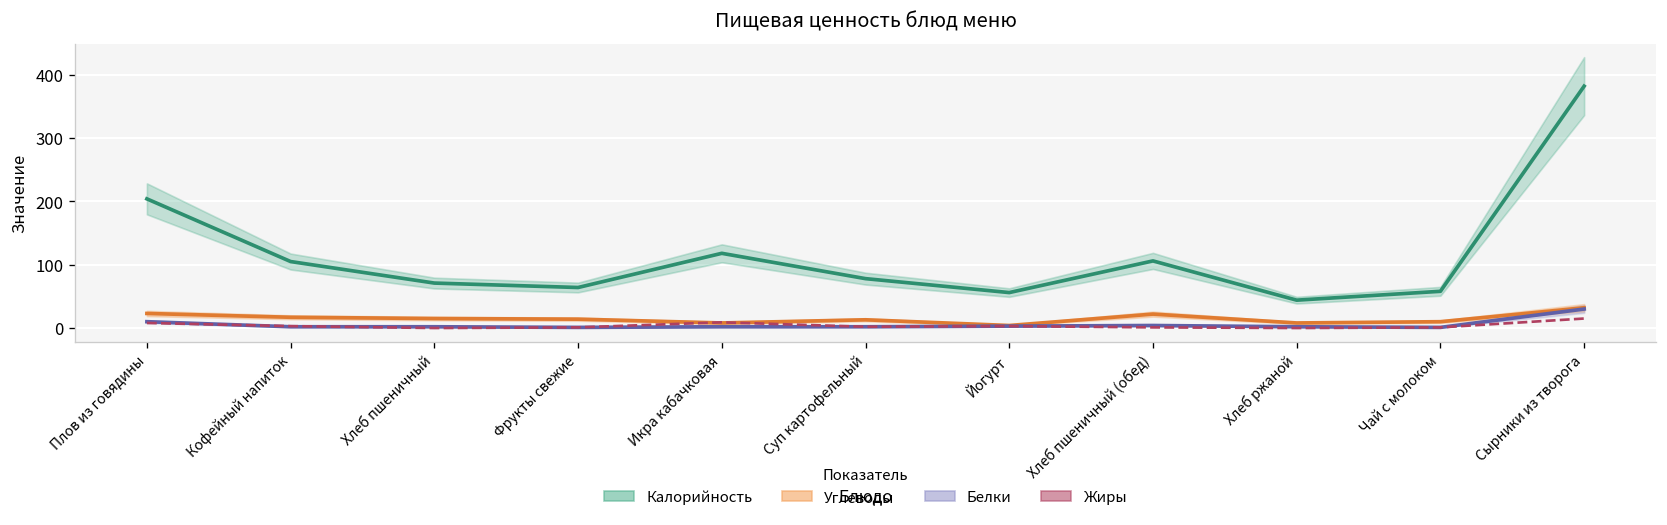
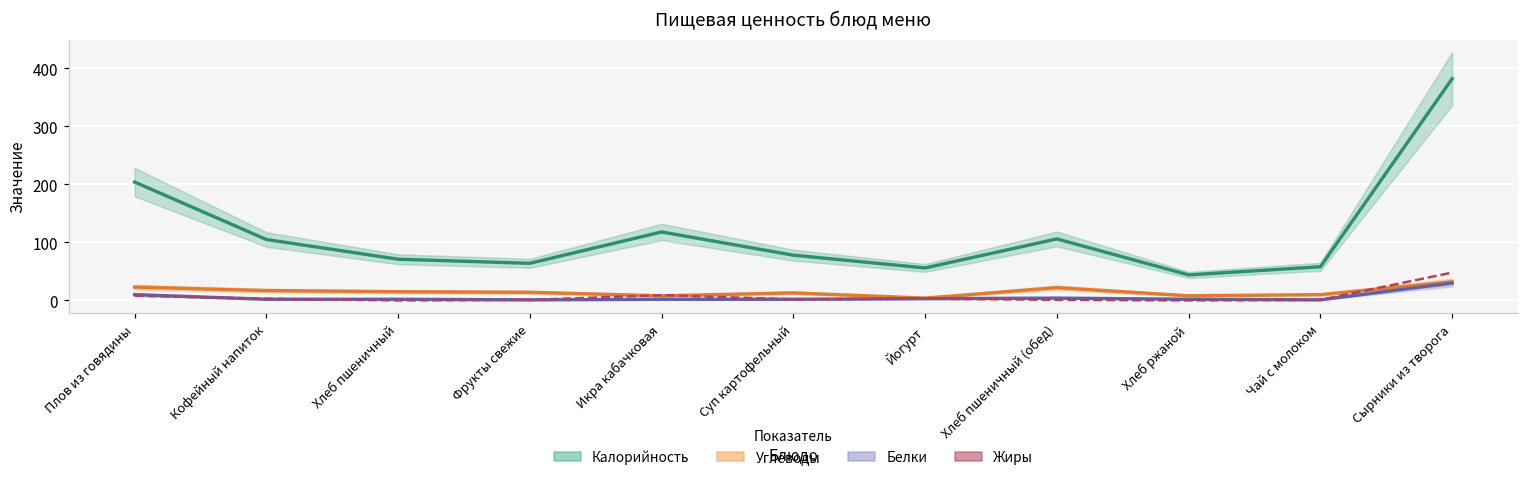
  {
    "Жиры": {
-     "Сырники из творога": 20
+     "Сырники из творога": 50
    }
  }
